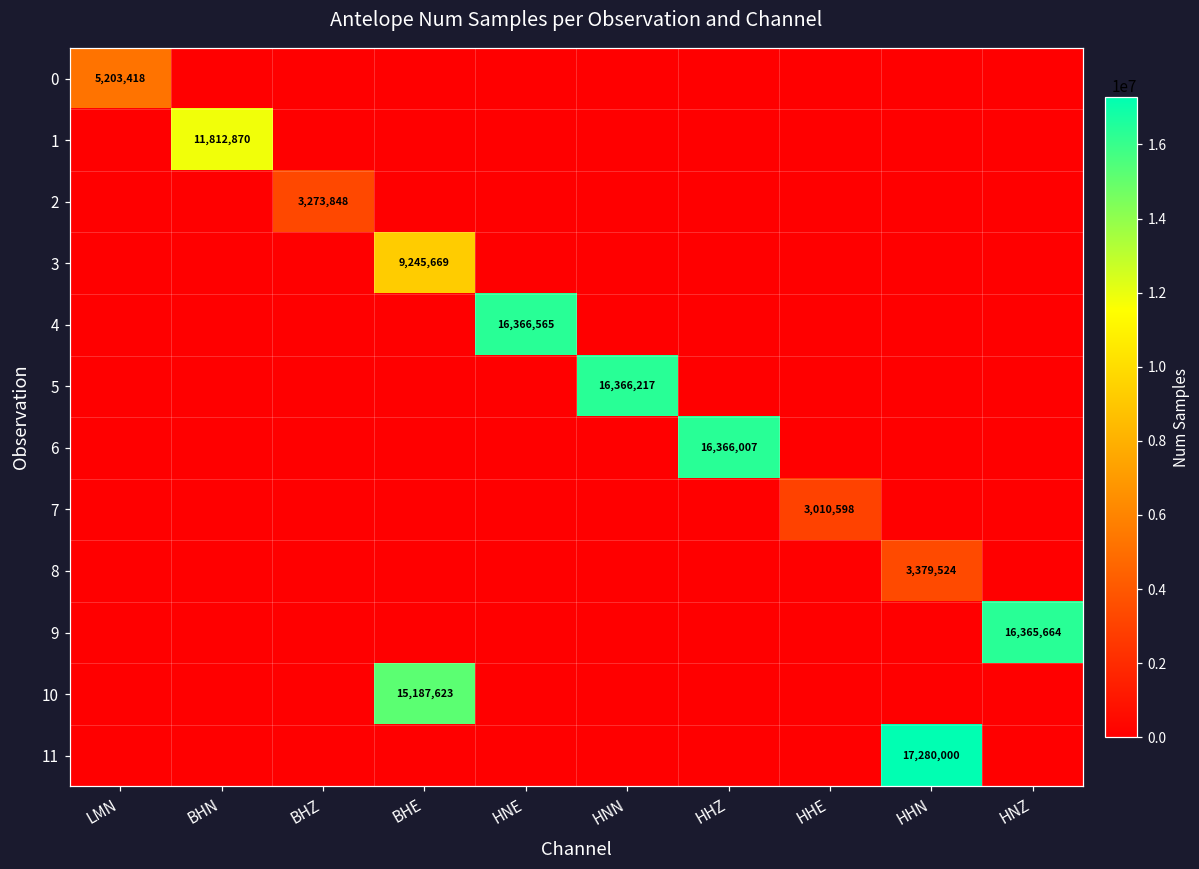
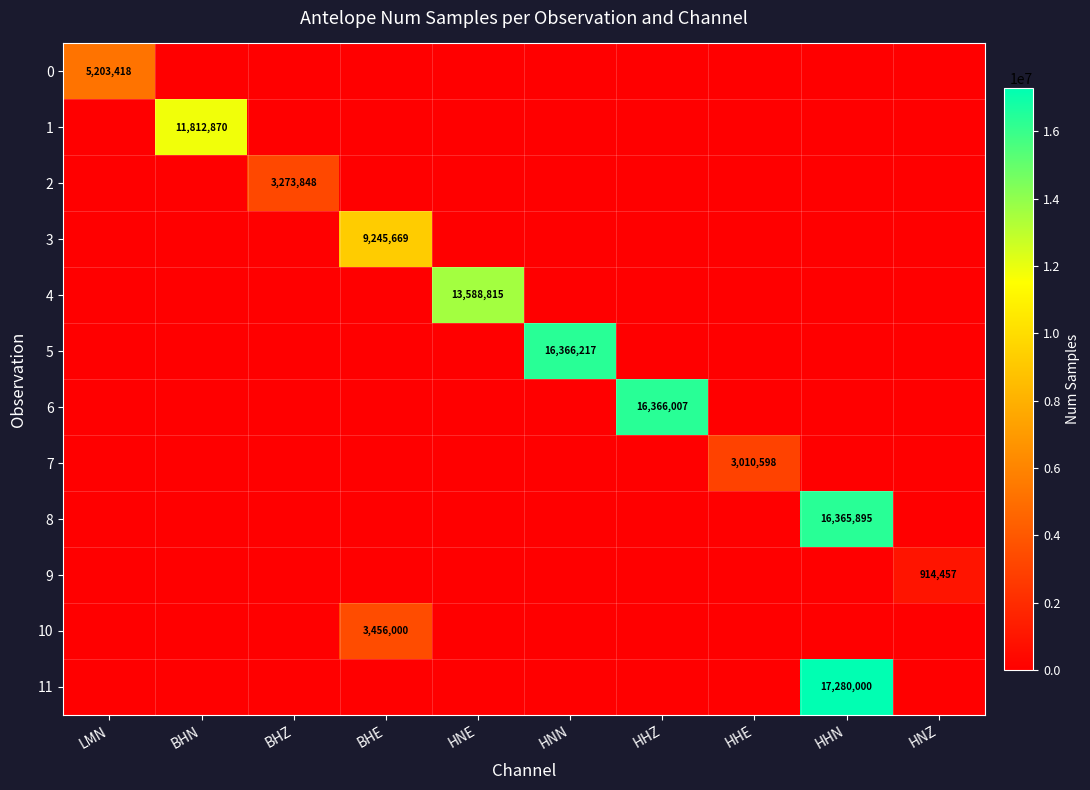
  {
    "0": {
      "LMN": "5,203,418"
    },
    "1": {
      "BHN": "11,812,870"
    },
    "2": {
      "BHZ": "3,273,848"
    },
    "3": {
      "BHE": "9,245,669"
    },
    "4": {
-     "HNE": "16,366,565"
+     "HNE": "13,588,815"
    },
    "5": {
      "HNN": "16,366,217"
    },
    "6": {
      "HHZ": "16,366,007"
    },
    "7": {
      "HHE": "3,010,598"
    },
    "8": {
-     "HHN": "3,379,524"
+     "HHN": "16,365,895"
    },
    "9": {
-     "HNZ": "16,365,664"
+     "HNZ": "914,457"
    },
    "10": {
-     "BHE": "15,187,623"
+     "BHE": "3,456,000"
    },
    "11": {
      "HHN": "17,280,000"
    }
  }
